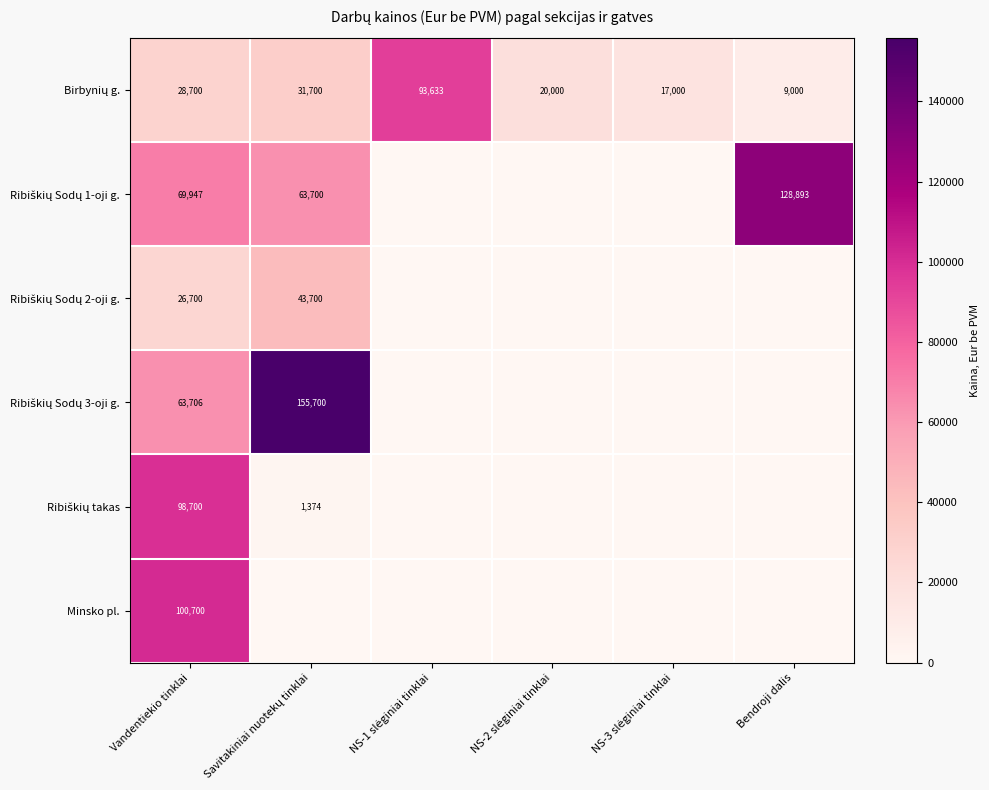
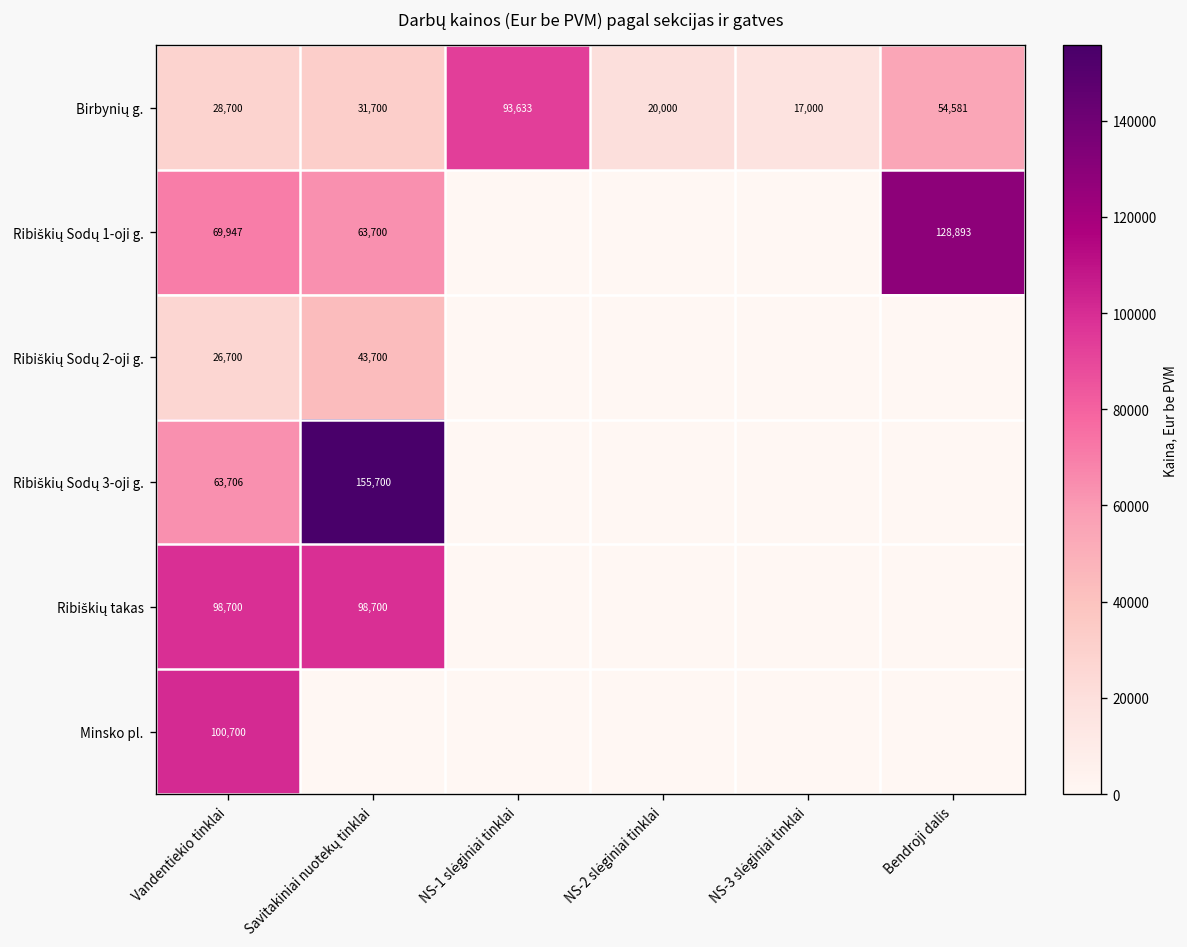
  {
    "Birbynių g.": {
      "Vandentiekio tinklai": "28,700",
      "Savitakiniai nuotekų tinklai": "31,700",
      "NS-1 slėginiai tinklai": "93,633",
      "NS-2 slėginiai tinklai": "20,000",
      "NS-3 slėginiai tinklai": "17,000",
-     "Bendroji dalis": "9,000"
+     "Bendroji dalis": "54,581"
    },
    "Ribiškių Sodų 1-oji g.": {
      "Vandentiekio tinklai": "69,947",
      "Savitakiniai nuotekų tinklai": "63,700",
      "Bendroji dalis": "128,893"
    },
    "Ribiškių Sodų 2-oji g.": {
      "Vandentiekio tinklai": "26,700",
      "Savitakiniai nuotekų tinklai": "43,700"
    },
    "Ribiškių Sodų 3-oji g.": {
      "Vandentiekio tinklai": "63,706",
      "Savitakiniai nuotekų tinklai": "155,700"
    },
    "Ribiškių takas": {
      "Vandentiekio tinklai": "98,700",
-     "Savitakiniai nuotekų tinklai": "1,374"
+     "Savitakiniai nuotekų tinklai": "98,700"
    },
    "Minsko pl.": {
      "Vandentiekio tinklai": "100,700"
    }
  }
